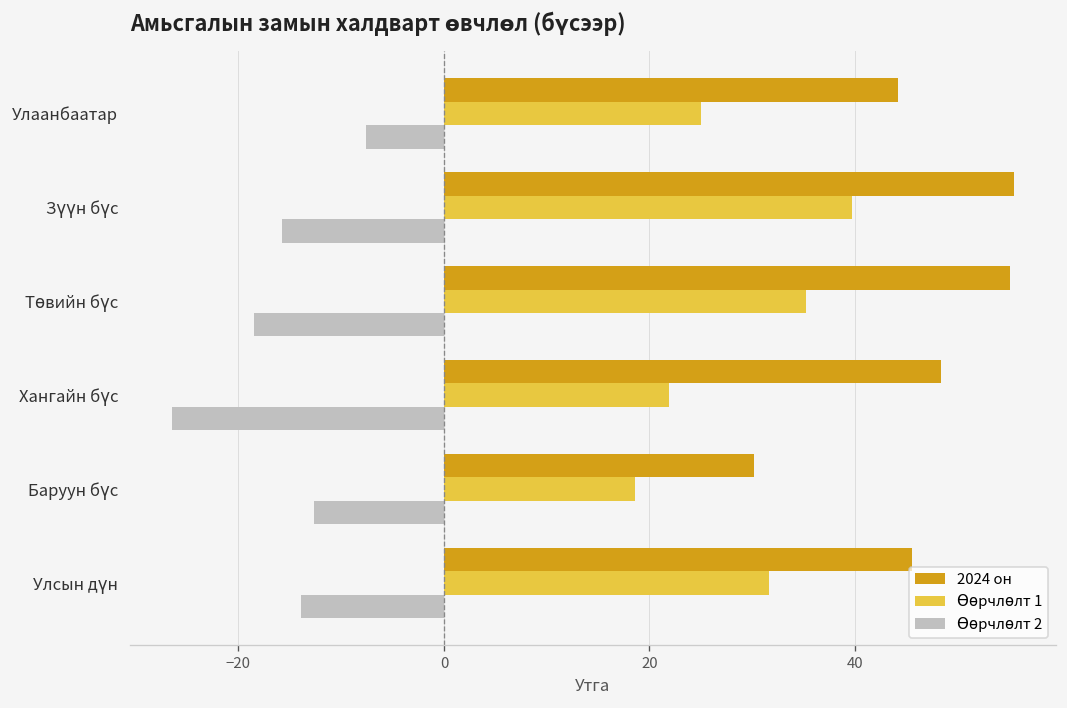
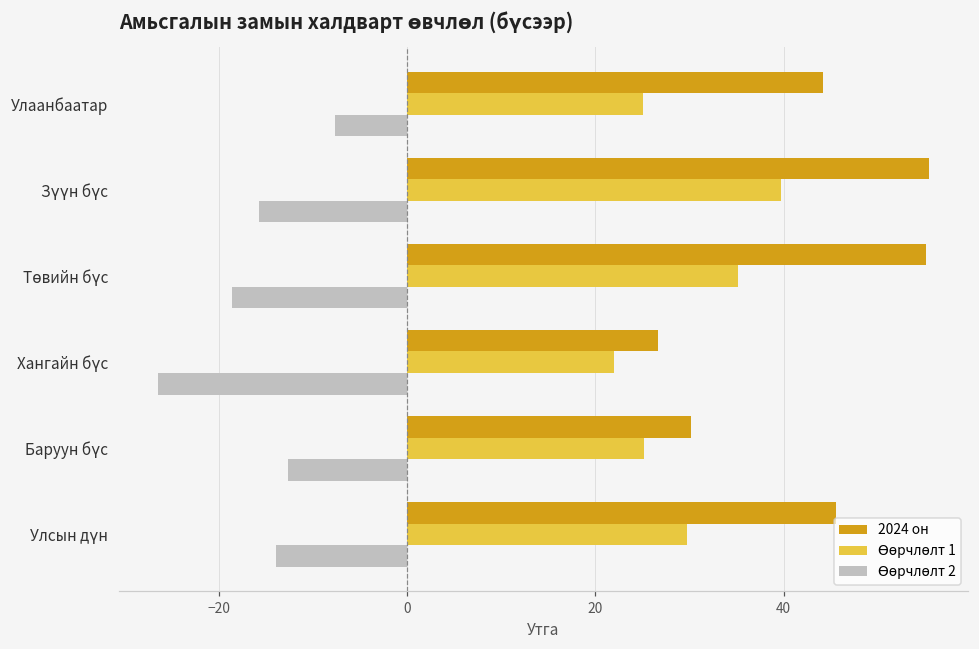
  {
    "2024 он": {
      "Улаанбаатар": 44,
      "Зүүн бүс": 55,
      "Төвийн бүс": 55,
-     "Хангайн бүс": 48,
+     "Хангайн бүс": 27,
      "Баруун бүс": 30,
      "Улсын дүн": 46
    },
    "Өөрчлөлт 1": {
      "Улаанбаатар": 25,
      "Зүүн бүс": 40,
      "Төвийн бүс": 35,
      "Хангайн бүс": 22,
-     "Баруун бүс": 19,
-     "Улсын дүн": 32
+     "Баруун бүс": 25,
+     "Улсын дүн": 30
    },
    "Өөрчлөлт 2": {
      "Улаанбаатар": -8,
      "Зүүн бүс": -16,
      "Төвийн бүс": -19,
      "Хангайн бүс": -26,
      "Баруун бүс": -13,
      "Улсын дүн": -14
    }
  }
